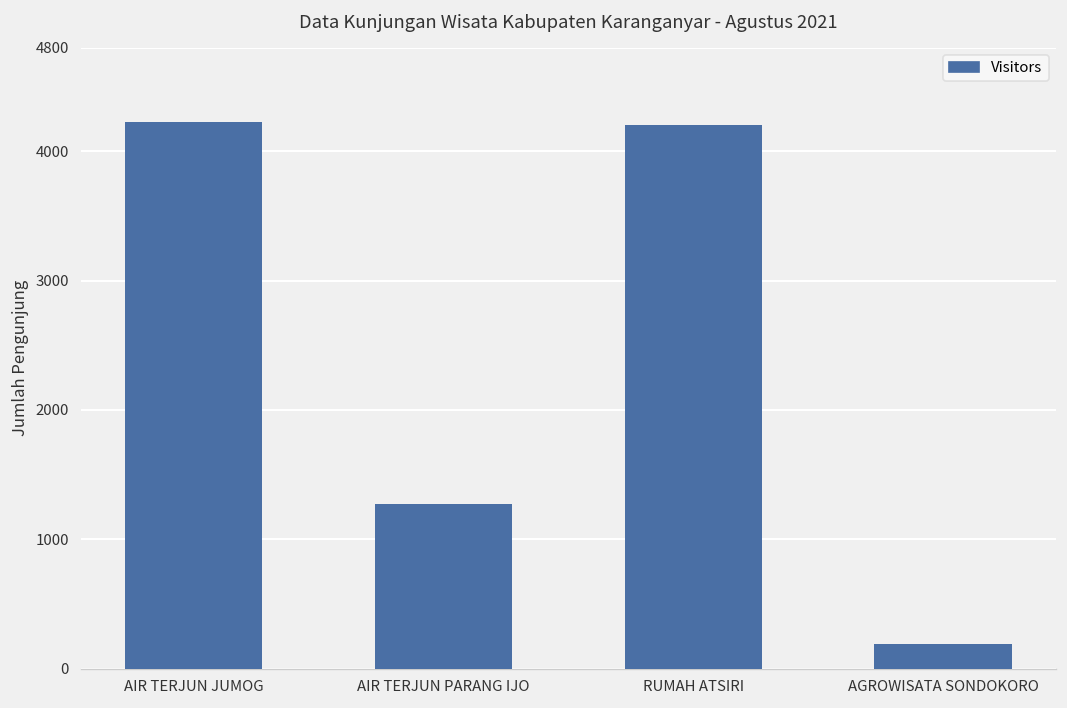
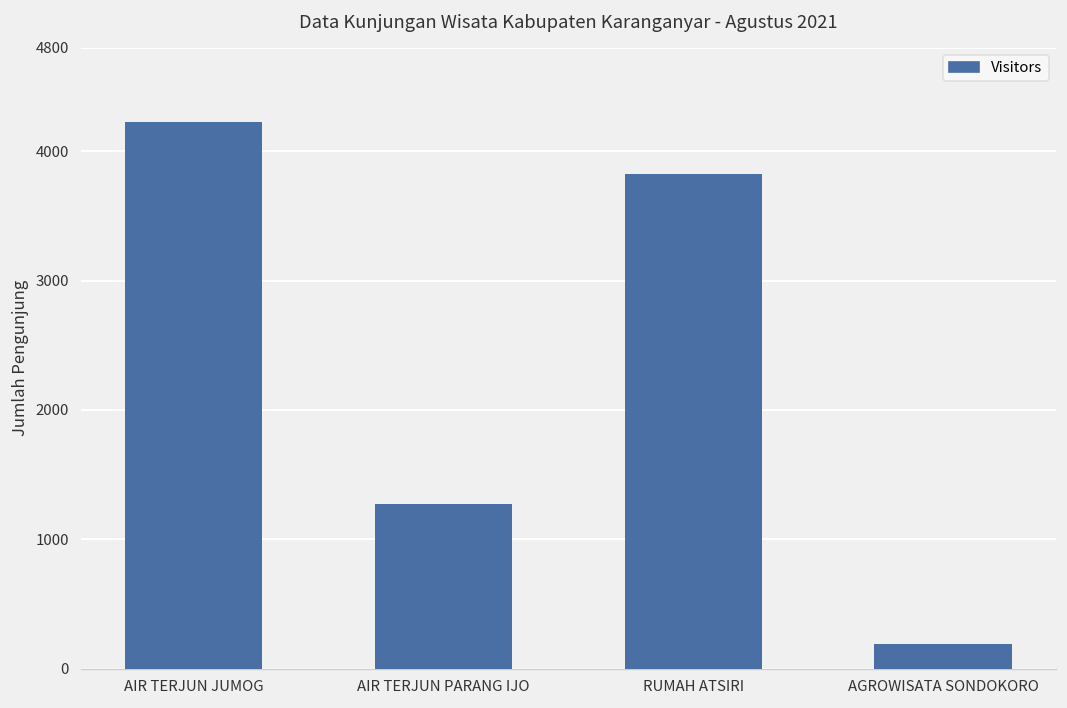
  {
    "AIR TERJUN JUMOG": 4220,
    "AIR TERJUN PARANG IJO": 1270,
-   "RUMAH ATSIRI": 4200,
+   "RUMAH ATSIRI": 3830,
    "AGROWISATA SONDOKORO": 190
  }
